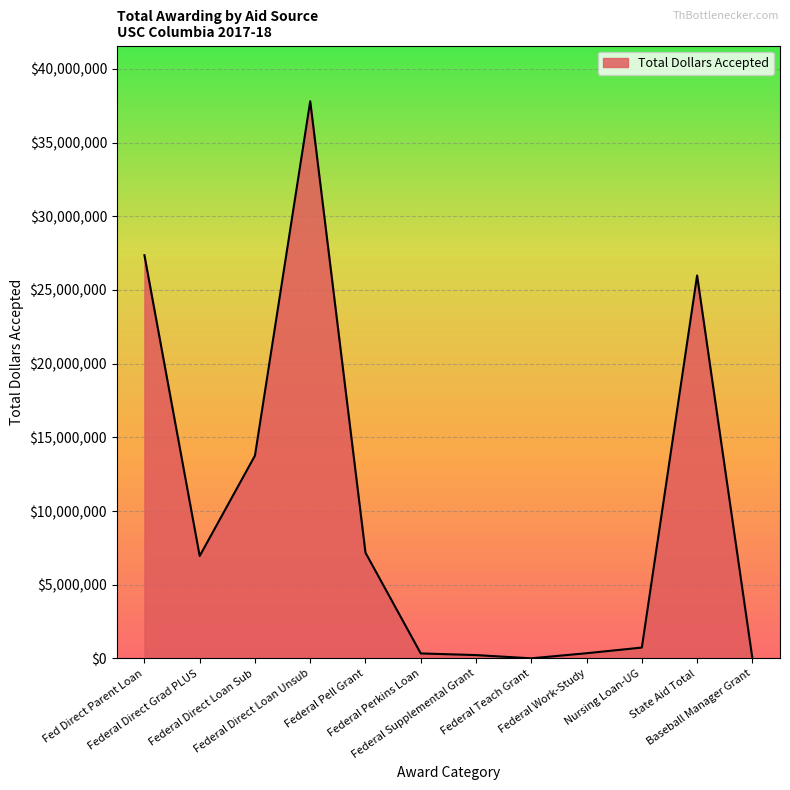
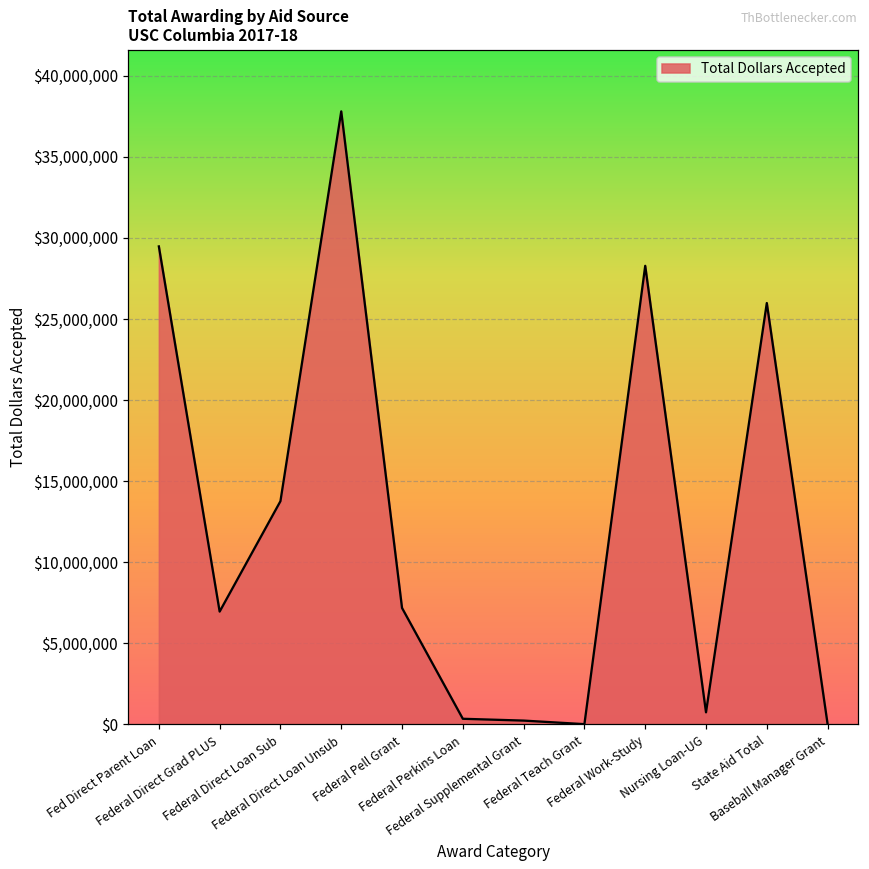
  {
-   "Fed Direct Parent Loan": "$27,400,000",
+   "Fed Direct Parent Loan": "$29,500,000",
    "Federal Direct Grad PLUS": "$7,000,000",
    "Federal Direct Loan Sub": "$13,800,000",
    "Federal Direct Loan Unsub": "$37,800,000",
    "Federal Pell Grant": "$7,200,000",
    "Federal Perkins Loan": "$300,000",
    "Federal Supplemental Grant": "$200,000",
    "Federal Teach Grant": "$0",
-   "Federal Work-Study": "$400,000",
+   "Federal Work-Study": "$28,300,000",
    "Nursing Loan-UG": "$700,000",
    "State Aid Total": "$26,000,000",
    "Baseball Manager Grant": "$0"
  }
